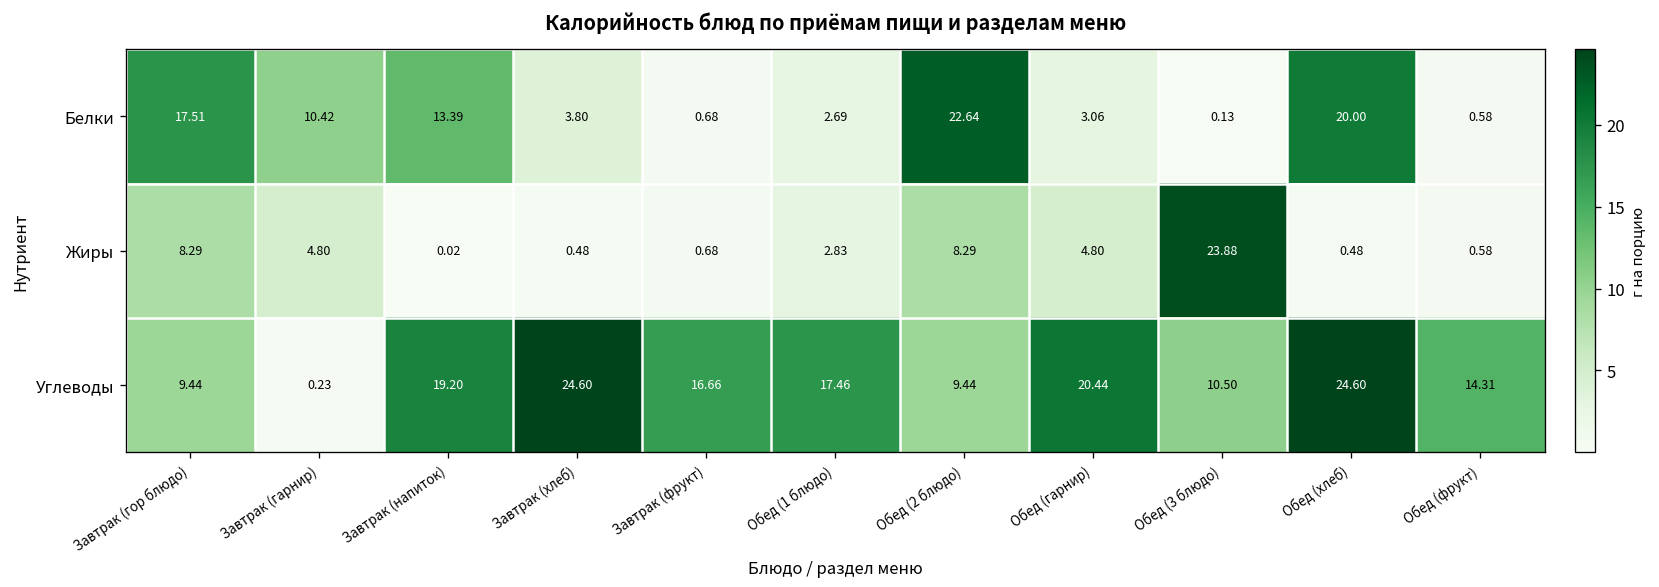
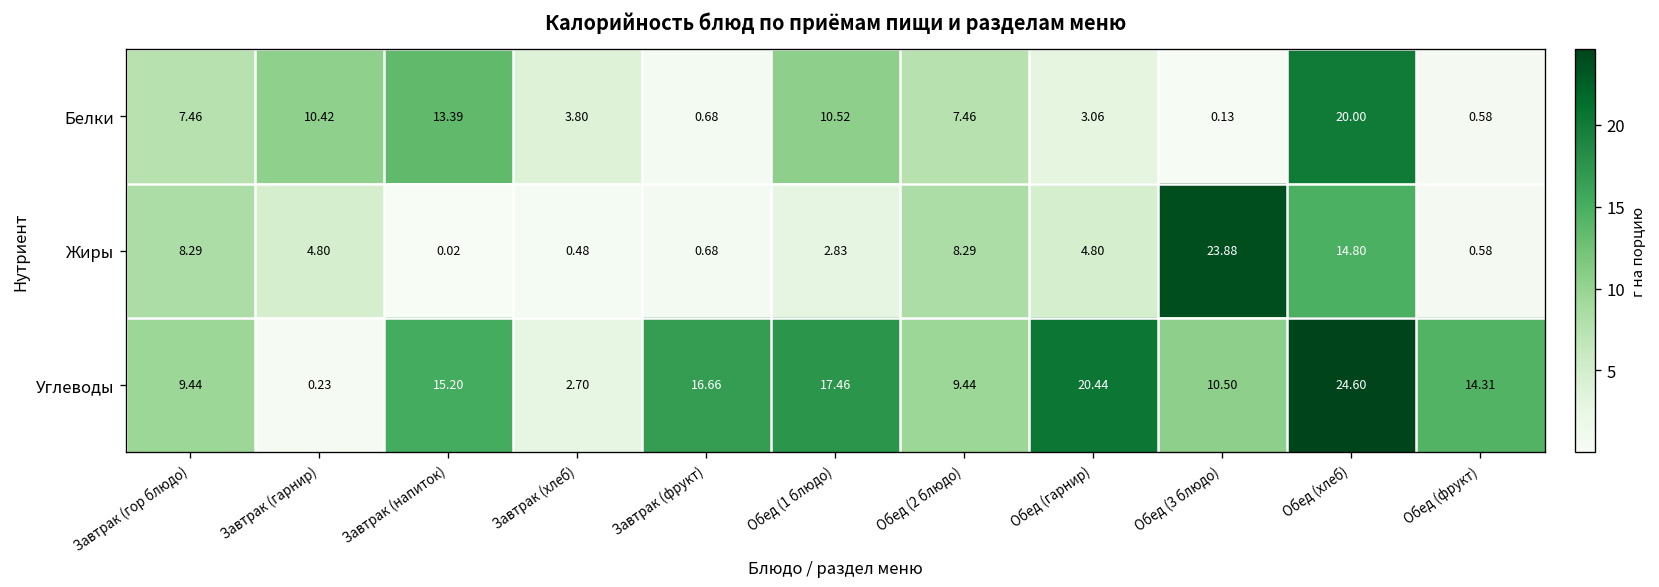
  {
    "Белки": {
-     "Завтрак (гор блюдо)": 17.51,
+     "Завтрак (гор блюдо)": 7.46,
      "Завтрак (гарнир)": 10.42,
      "Завтрак (напиток)": 13.39,
      "Завтрак (хлеб)": 3.80,
      "Завтрак (фрукт)": 0.68,
-     "Обед (1 блюдо)": 2.69,
-     "Обед (2 блюдо)": 22.64,
+     "Обед (1 блюдо)": 10.52,
+     "Обед (2 блюдо)": 7.46,
      "Обед (гарнир)": 3.06,
      "Обед (3 блюдо)": 0.13,
      "Обед (хлеб)": 20.00,
      "Обед (фрукт)": 0.58
    },
    "Жиры": {
      "Завтрак (гор блюдо)": 8.29,
      "Завтрак (гарнир)": 4.80,
      "Завтрак (напиток)": 0.02,
      "Завтрак (хлеб)": 0.48,
      "Завтрак (фрукт)": 0.68,
      "Обед (1 блюдо)": 2.83,
      "Обед (2 блюдо)": 8.29,
      "Обед (гарнир)": 4.80,
      "Обед (3 блюдо)": 23.88,
-     "Обед (хлеб)": 0.48,
+     "Обед (хлеб)": 14.80,
      "Обед (фрукт)": 0.58
    },
    "Углеводы": {
      "Завтрак (гор блюдо)": 9.44,
      "Завтрак (гарнир)": 0.23,
-     "Завтрак (напиток)": 19.20,
-     "Завтрак (хлеб)": 24.60,
+     "Завтрак (напиток)": 15.20,
+     "Завтрак (хлеб)": 2.70,
      "Завтрак (фрукт)": 16.66,
      "Обед (1 блюдо)": 17.46,
      "Обед (2 блюдо)": 9.44,
      "Обед (гарнир)": 20.44,
      "Обед (3 блюдо)": 10.50,
      "Обед (хлеб)": 24.60,
      "Обед (фрукт)": 14.31
    }
  }
